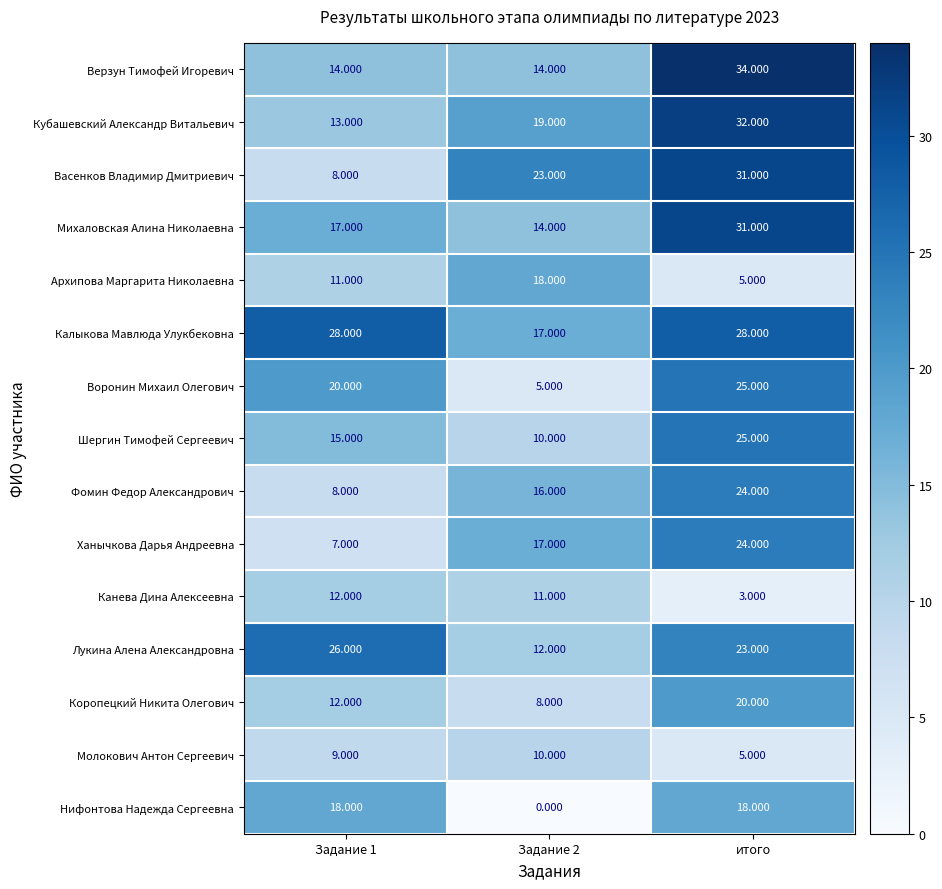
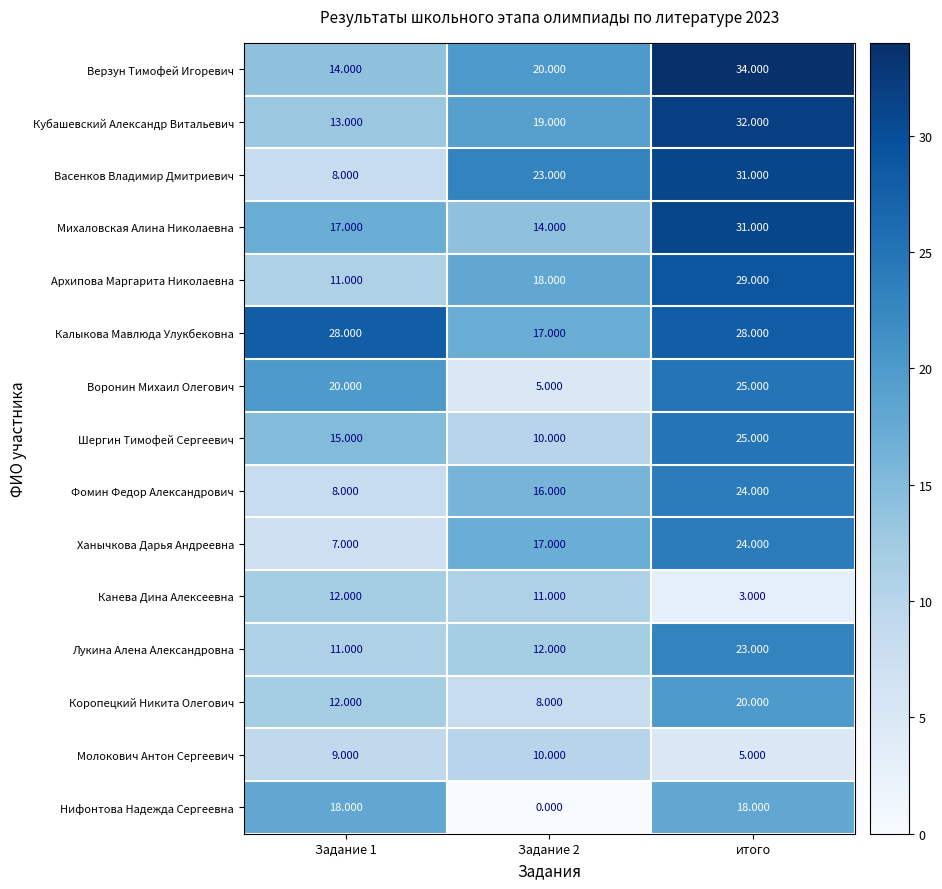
  {
    "Верзун Тимофей Игоревич": {
      "Задание 1": 14.000,
-     "Задание 2": 14.000,
+     "Задание 2": 20.000,
      "итого": 34.000
    },
    "Кубашевский Александр Витальевич": {
      "Задание 1": 13.000,
      "Задание 2": 19.000,
      "итого": 32.000
    },
    "Васенков Владимир Дмитриевич": {
      "Задание 1": 8.000,
      "Задание 2": 23.000,
      "итого": 31.000
    },
    "Михаловская Алина Николаевна": {
      "Задание 1": 17.000,
      "Задание 2": 14.000,
      "итого": 31.000
    },
    "Архипова Маргарита Николаевна": {
      "Задание 1": 11.000,
      "Задание 2": 18.000,
-     "итого": 5.000
+     "итого": 29.000
    },
    "Калыкова Мавлюда Улукбековна": {
      "Задание 1": 28.000,
      "Задание 2": 17.000,
      "итого": 28.000
    },
    "Воронин Михаил Олегович": {
      "Задание 1": 20.000,
      "Задание 2": 5.000,
      "итого": 25.000
    },
    "Шергин Тимофей Сергеевич": {
      "Задание 1": 15.000,
      "Задание 2": 10.000,
      "итого": 25.000
    },
    "Фомин Федор Александрович": {
      "Задание 1": 8.000,
      "Задание 2": 16.000,
      "итого": 24.000
    },
    "Ханычкова Дарья Андреевна": {
      "Задание 1": 7.000,
      "Задание 2": 17.000,
      "итого": 24.000
    },
    "Канева Дина Алексеевна": {
      "Задание 1": 12.000,
      "Задание 2": 11.000,
      "итого": 3.000
    },
    "Лукина Алена Александровна": {
-     "Задание 1": 26.000,
+     "Задание 1": 11.000,
      "Задание 2": 12.000,
      "итого": 23.000
    },
    "Коропецкий Никита Олегович": {
      "Задание 1": 12.000,
      "Задание 2": 8.000,
      "итого": 20.000
    },
    "Молокович Антон Сергеевич": {
      "Задание 1": 9.000,
      "Задание 2": 10.000,
      "итого": 5.000
    },
    "Нифонтова Надежда Сергеевна": {
      "Задание 1": 18.000,
      "Задание 2": 0.000,
      "итого": 18.000
    }
  }
